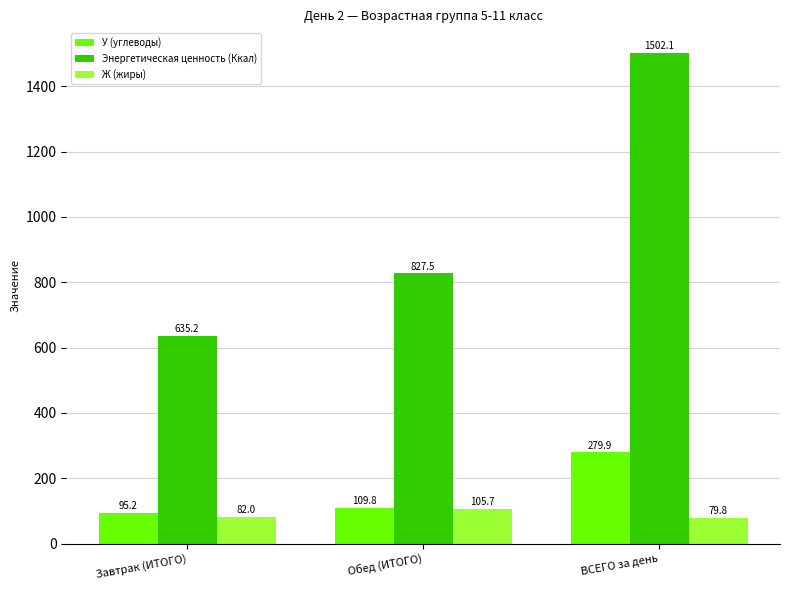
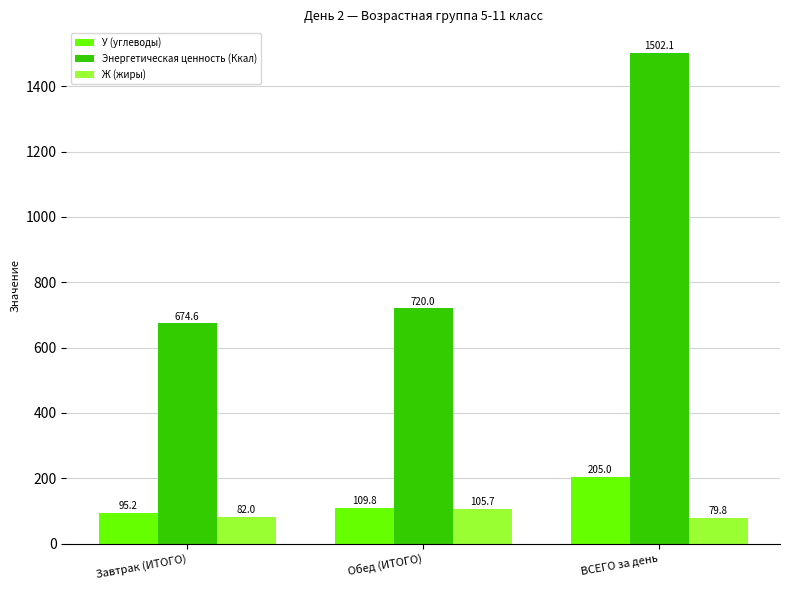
  {
    "У (углеводы)": {
      "Завтрак (ИТОГО)": 95.2,
      "Обед (ИТОГО)": 109.8,
-     "ВСЕГО за день": 279.9
+     "ВСЕГО за день": 205.0
    },
    "Энергетическая ценность (Ккал)": {
-     "Завтрак (ИТОГО)": 635.2,
-     "Обед (ИТОГО)": 827.5,
+     "Завтрак (ИТОГО)": 674.6,
+     "Обед (ИТОГО)": 720.0,
      "ВСЕГО за день": 1502.1
    },
    "Ж (жиры)": {
      "Завтрак (ИТОГО)": 82.0,
      "Обед (ИТОГО)": 105.7,
      "ВСЕГО за день": 79.8
    }
  }
